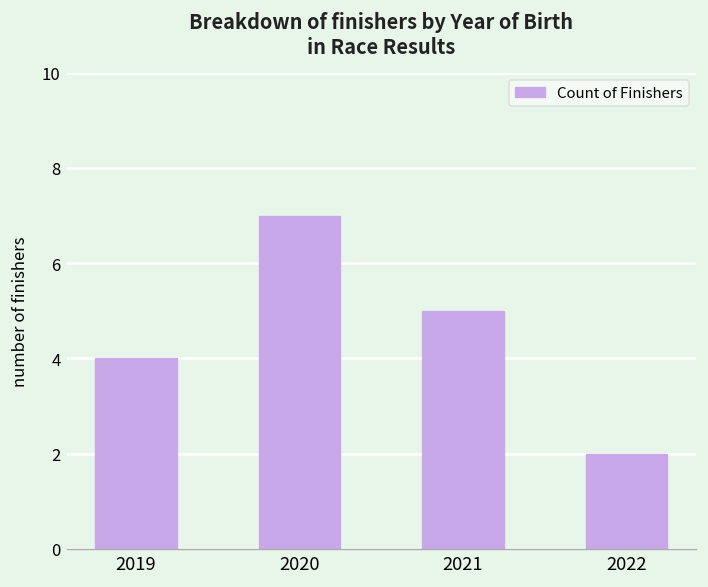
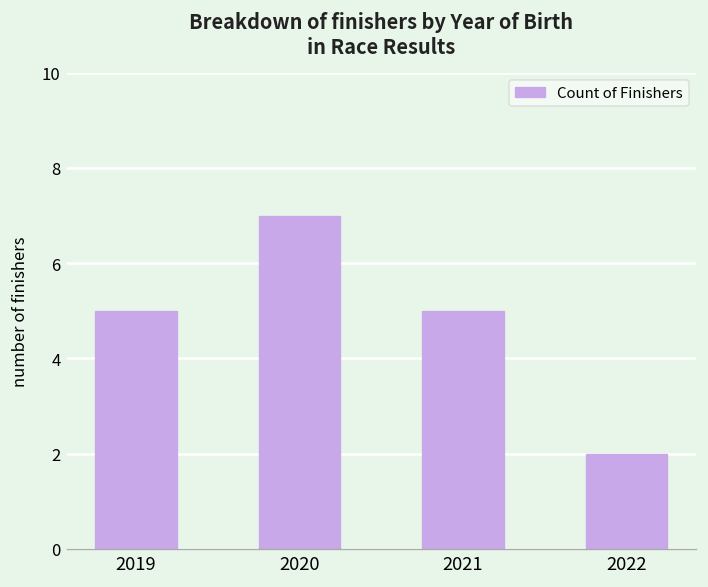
  {
-   "2019": 4,
+   "2019": 5,
    "2020": 7,
    "2021": 5,
    "2022": 2
  }
